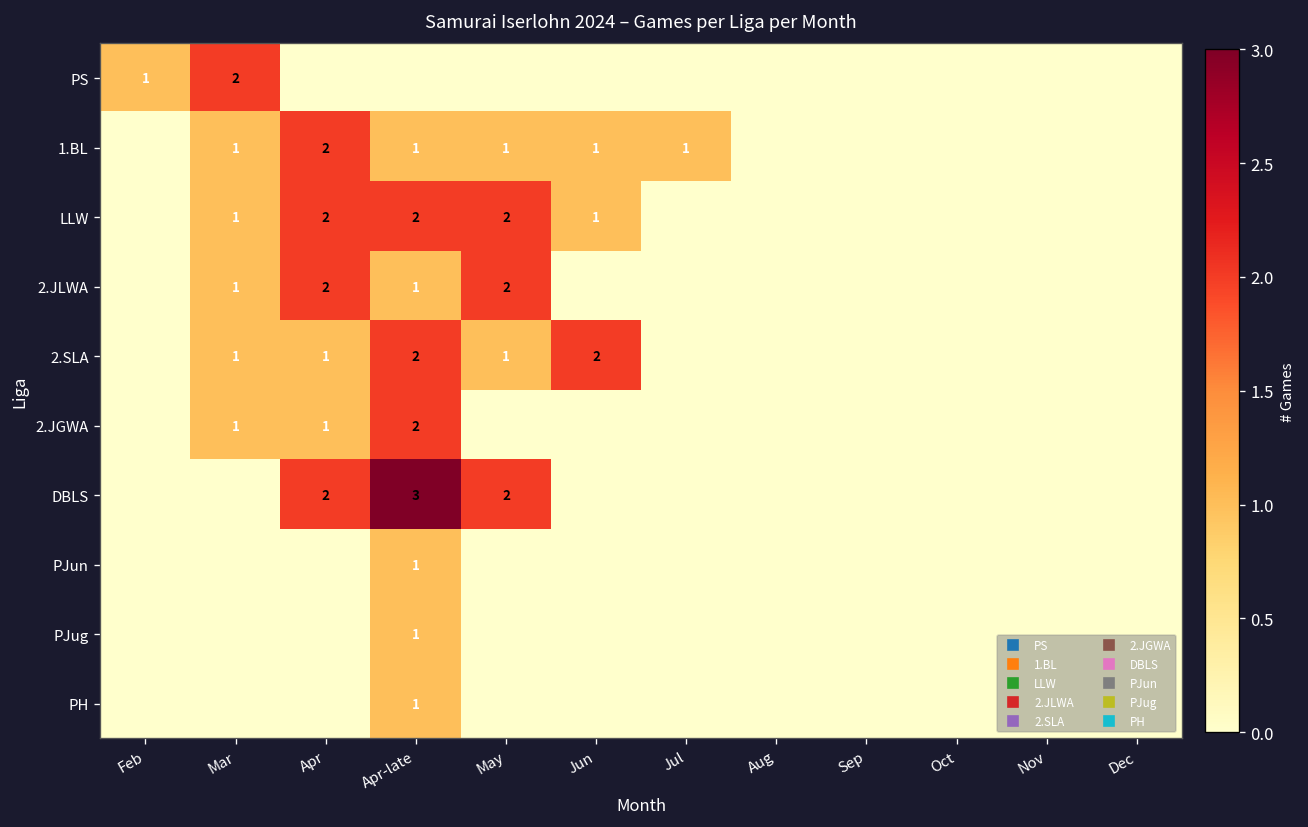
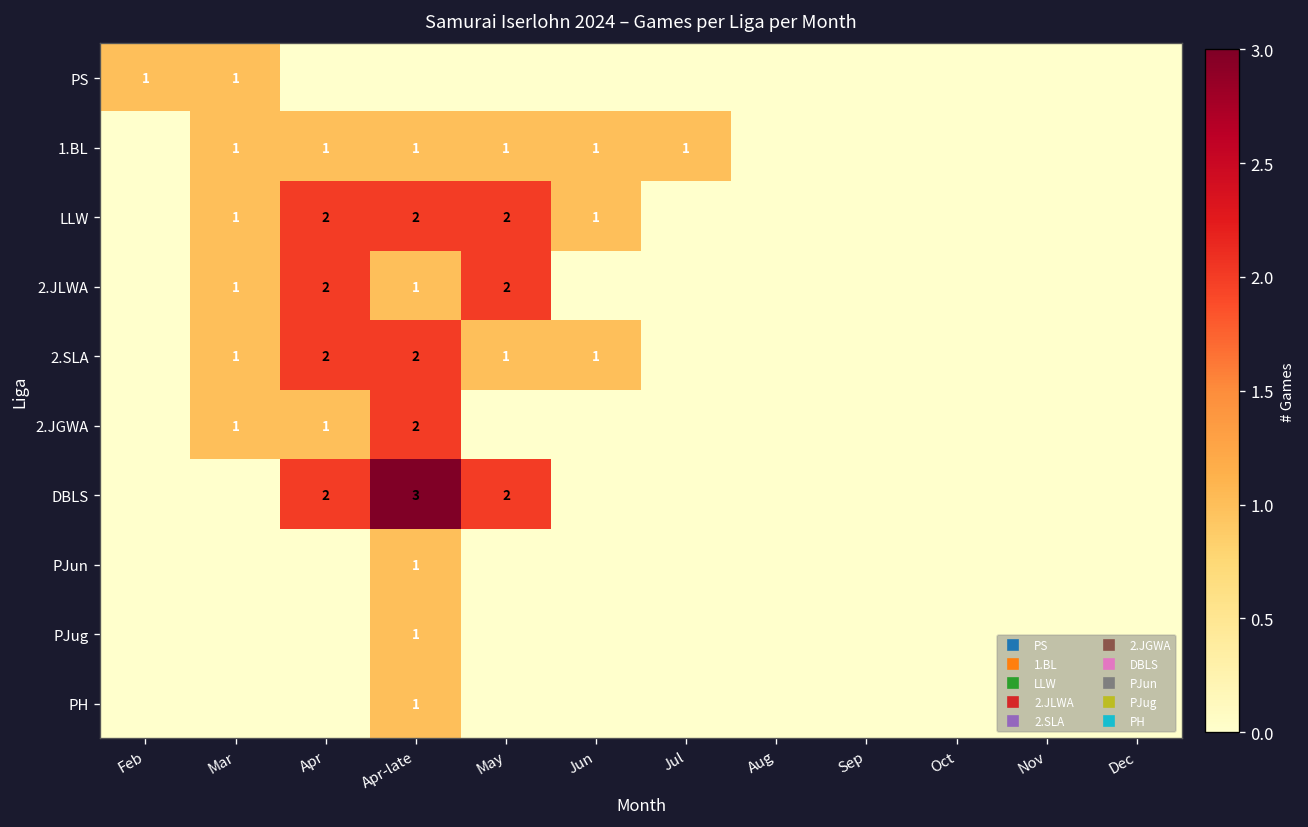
  {
    "PS": {
      "Feb": 1,
-     "Mar": 2
+     "Mar": 1
    },
    "1.BL": {
      "Mar": 1,
-     "Apr": 2,
+     "Apr": 1,
      "Apr-late": 1,
      "May": 1,
      "Jun": 1,
      "Jul": 1
    },
    "LLW": {
      "Mar": 1,
      "Apr": 2,
      "Apr-late": 2,
      "May": 2,
      "Jun": 1
    },
    "2.JLWA": {
      "Mar": 1,
      "Apr": 2,
      "Apr-late": 1,
      "May": 2
    },
    "2.SLA": {
      "Mar": 1,
-     "Apr": 1,
+     "Apr": 2,
      "Apr-late": 2,
      "May": 1,
-     "Jun": 2
+     "Jun": 1
    },
    "2.JGWA": {
      "Mar": 1,
      "Apr": 1,
      "Apr-late": 2
    },
    "DBLS": {
      "Apr": 2,
      "Apr-late": 3,
      "May": 2
    },
    "PJun": {
      "Apr-late": 1
    },
    "PJug": {
      "Apr-late": 1
    },
    "PH": {
      "Apr-late": 1
    }
  }
